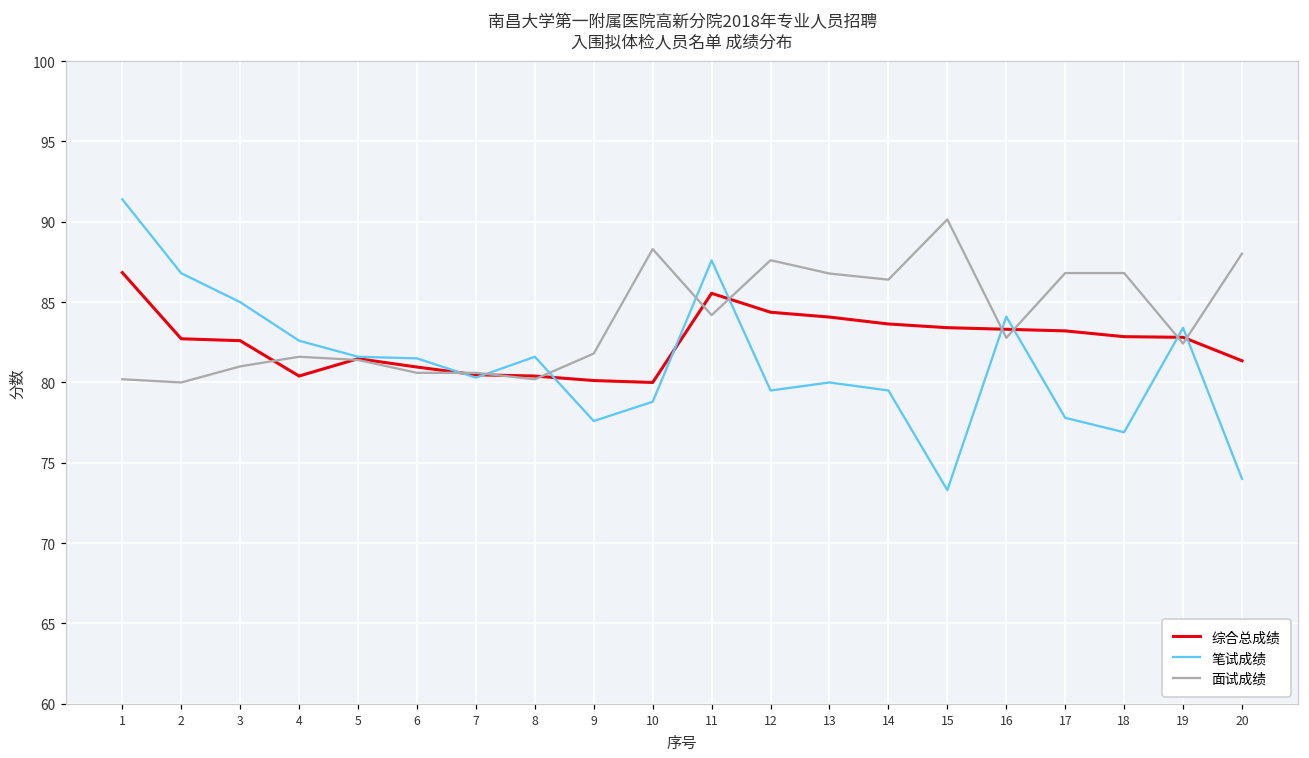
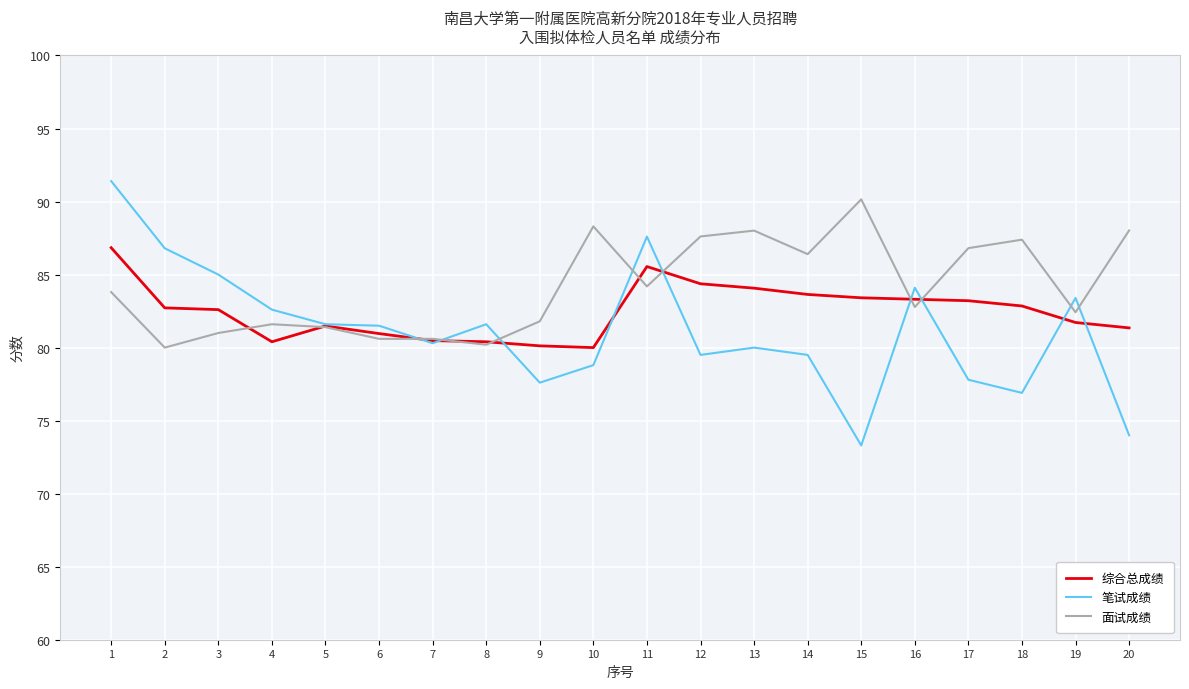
  {
    "综合总成绩": {
      "1": 86.8,
      "2": 82.7,
      "3": 82.6,
      "4": 80.4,
      "6": 81.0,
      "8": 80.4,
      "9": 80.1,
      "10": 80.0,
      "11": 85.6,
      "12": 84.4,
      "13": 84.1,
      "14": 83.6,
      "15": 83.4,
      "16": 83.3,
      "17": 83.2,
      "18": 82.9,
-     "19": 82.8,
+     "19": 81.7,
      "20": 81.4
    },
    "笔试成绩": {
      "1": 91.4,
      "2": 86.8,
      "3": 85.0,
      "4": 82.6,
      "6": 81.5,
      "7": 80.3,
      "8": 81.6,
      "9": 77.6,
      "10": 78.8,
      "11": 87.6,
      "12": 79.5,
      "13": 80.0,
      "14": 79.5,
      "15": 73.3,
      "16": 84.1,
      "17": 77.8,
      "18": 76.9,
      "19": 83.4,
      "20": 74.0
    },
    "面试成绩": {
-     "1": 80.2,
+     "1": 83.8,
      "2": 80.0,
      "3": 81.0,
      "4": 81.6,
      "6": 80.6,
      "8": 80.2,
      "9": 81.8,
      "10": 88.3,
      "11": 84.2,
      "12": 87.6,
-     "13": 86.8,
+     "13": 88.0,
      "14": 86.4,
      "15": 90.2,
      "16": 82.8,
      "17": 86.8,
-     "18": 86.8,
+     "18": 87.4,
      "19": 82.4,
      "20": 88.0
    }
  }
